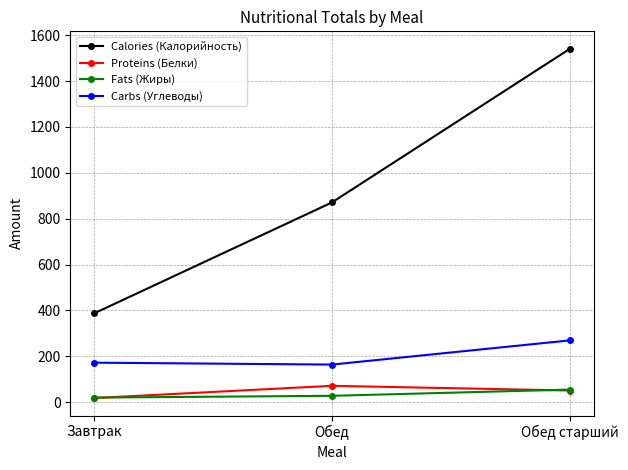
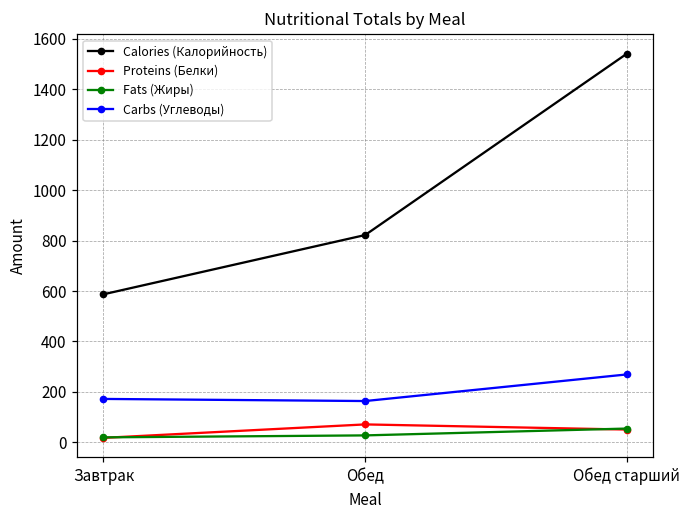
  {
    "Calories (Калорийность)": {
-     "Завтрак": 390,
-     "Обед": 870,
+     "Завтрак": 590,
+     "Обед": 820,
      "Обед старший": 1540
    },
    "Proteins (Белки)": {
      "Обед": 70
    },
    "Fats (Жиры)": {
      "Обед": 30
    },
    "Carbs (Углеводы)": {
      "Завтрак": 170,
      "Обед": 160,
      "Обед старший": 270
    }
  }
